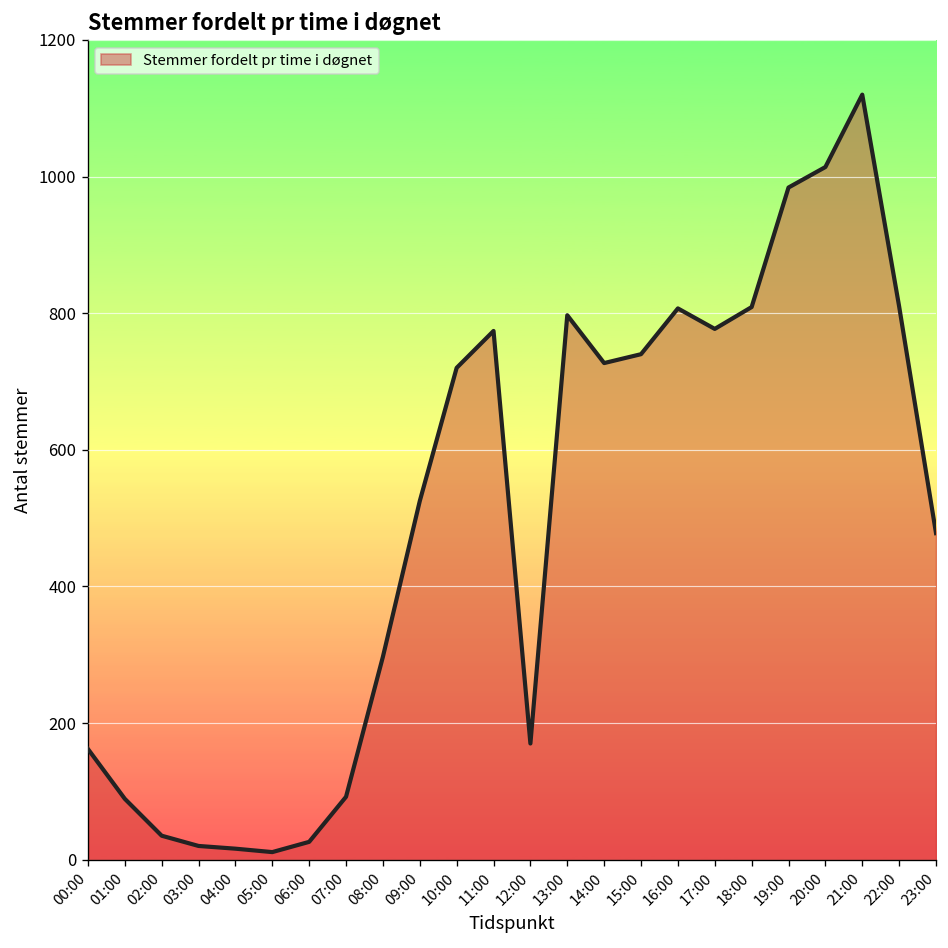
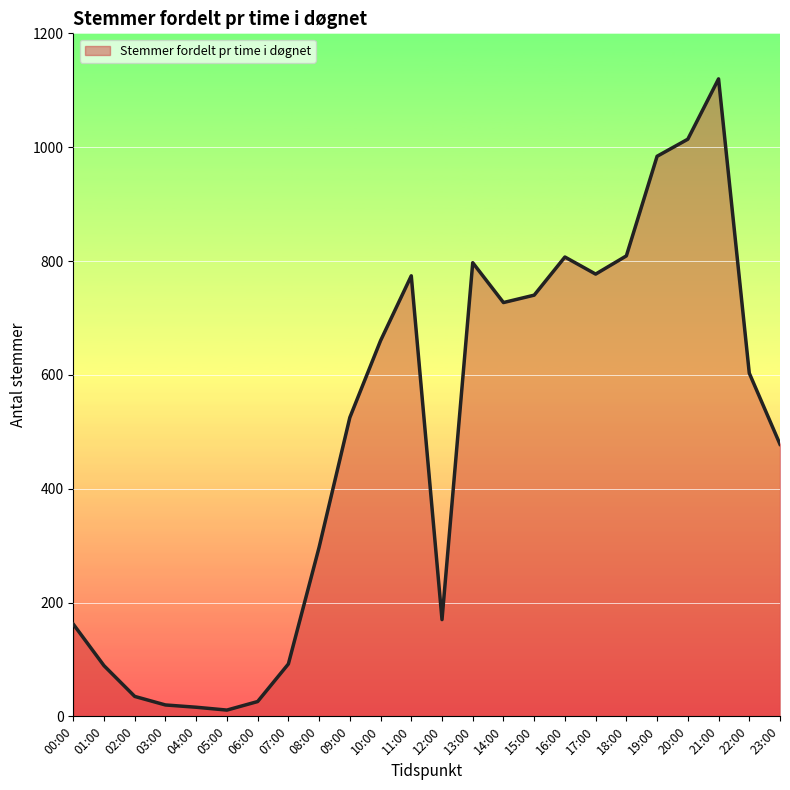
  {
    "00:00": 160,
    "01:00": 90,
    "02:00": 40,
    "03:00": 20,
    "04:00": 20,
    "05:00": 10,
    "06:00": 30,
    "07:00": 90,
    "08:00": 300,
    "09:00": 530,
-   "10:00": 720,
+   "10:00": 660,
    "11:00": 770,
    "12:00": 170,
    "13:00": 800,
    "14:00": 730,
    "15:00": 740,
    "16:00": 810,
    "17:00": 780,
    "18:00": 810,
    "19:00": 980,
    "20:00": 1010,
    "21:00": 1120,
-   "22:00": 810,
+   "22:00": 600,
    "23:00": 480
  }
